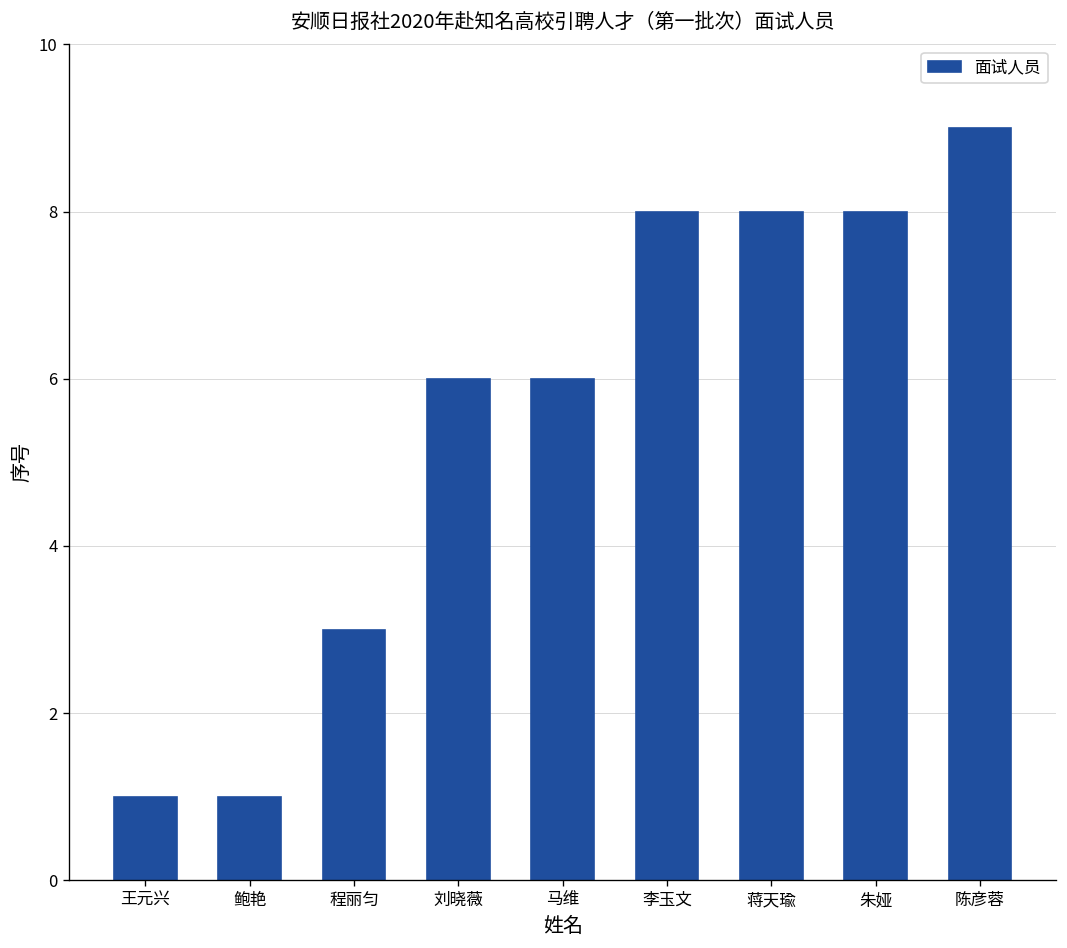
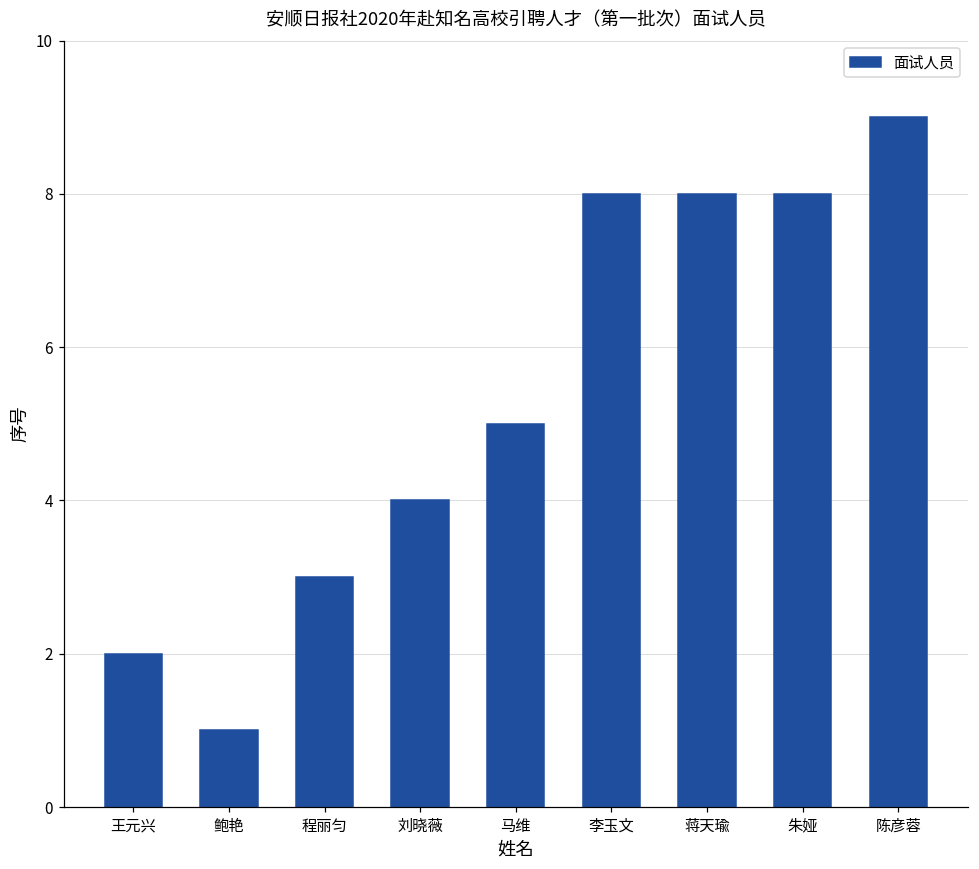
  {
-   "王元兴": 1,
+   "王元兴": 2,
    "鲍艳": 1,
    "程丽匀": 3,
-   "刘晓薇": 6,
-   "马维": 6,
+   "刘晓薇": 4,
+   "马维": 5,
    "李玉文": 8,
    "蒋天瑜": 8,
    "朱娅": 8,
    "陈彦蓉": 9
  }
